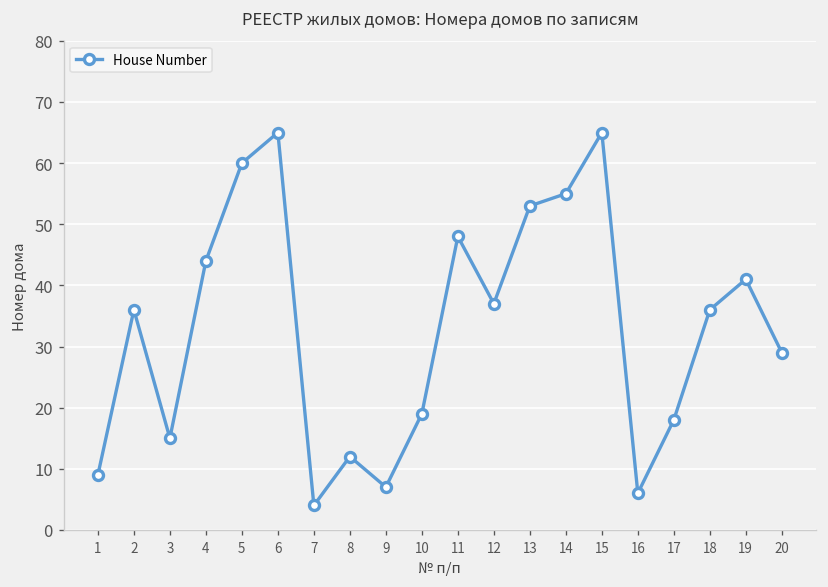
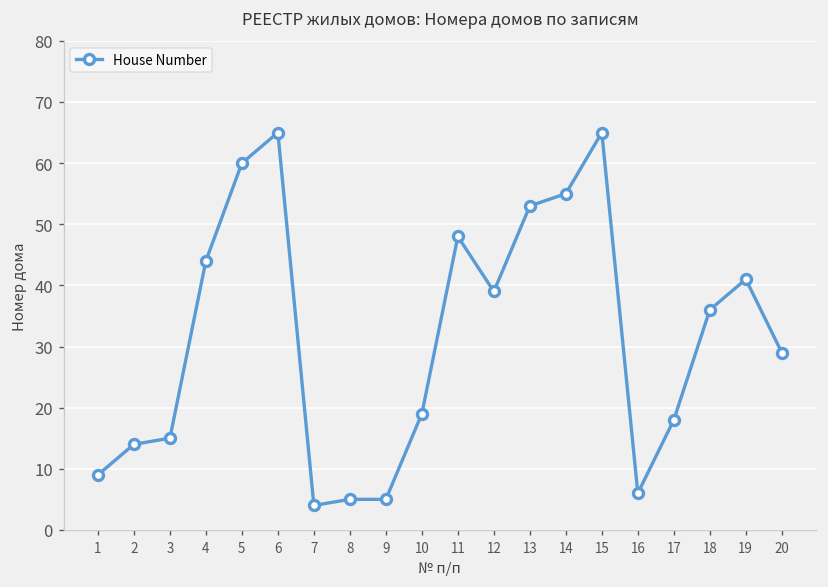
  {
    "1": 9,
-   "2": 36,
+   "2": 14,
    "3": 15,
    "4": 44,
    "5": 60,
    "6": 65,
    "7": 4,
-   "8": 12,
-   "9": 7,
+   "8": 5,
+   "9": 5,
    "10": 19,
    "11": 48,
-   "12": 37,
+   "12": 39,
    "13": 53,
    "14": 55,
    "15": 65,
    "16": 6,
    "17": 18,
    "18": 36,
    "19": 41,
    "20": 29
  }
